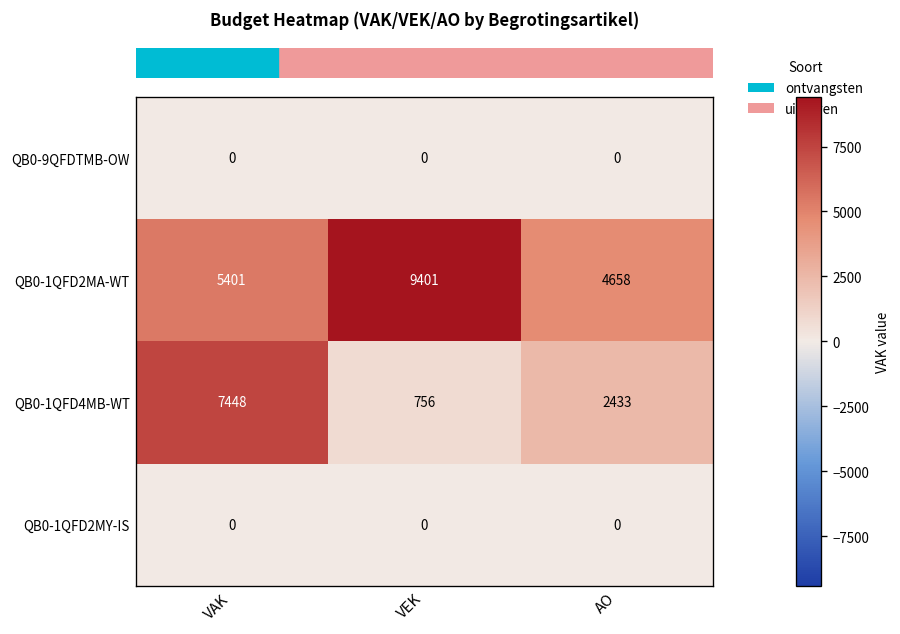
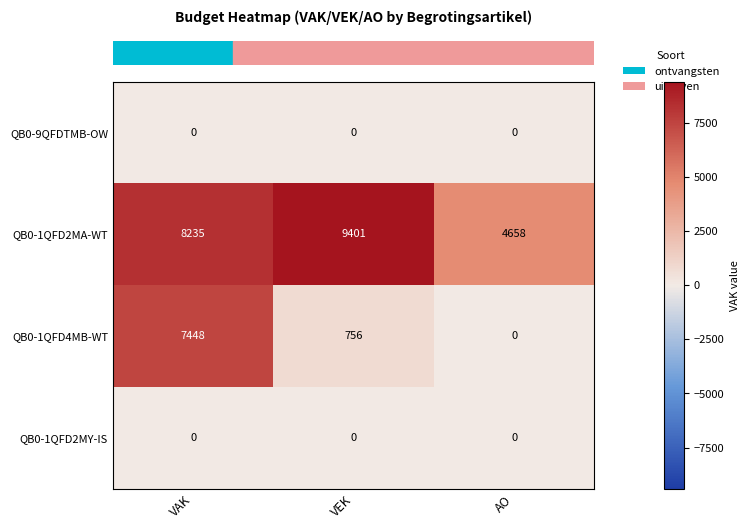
  {
    "QB0-9QFDTMB-OW": {
      "VAK": 0,
      "VEK": 0,
      "AO": 0
    },
    "QB0-1QFD2MA-WT": {
-     "VAK": 5401,
+     "VAK": 8235,
      "VEK": 9401,
      "AO": 4658
    },
    "QB0-1QFD4MB-WT": {
      "VAK": 7448,
      "VEK": 756,
-     "AO": 2433
+     "AO": 0
    },
    "QB0-1QFD2MY-IS": {
      "VAK": 0,
      "VEK": 0,
      "AO": 0
    }
  }
